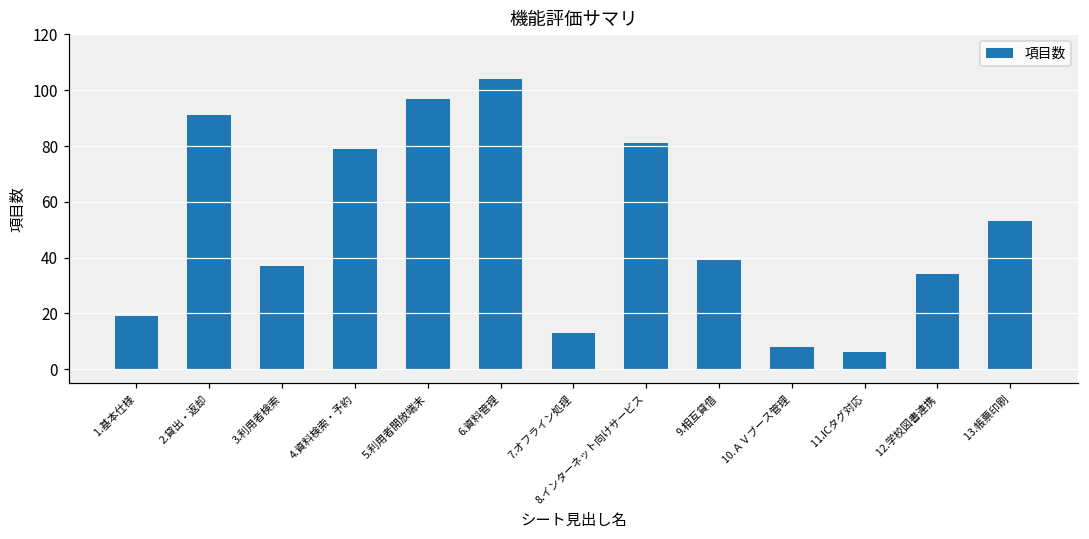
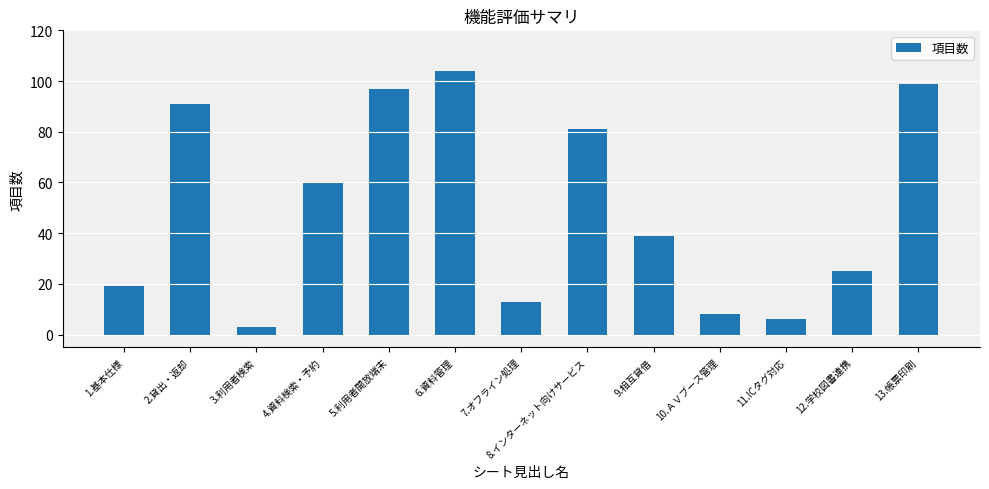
  {
    "1.基本仕様": 19,
    "2.貸出・返却": 91,
-   "3.利用者検索": 37,
-   "4.資料検索・予約": 79,
+   "3.利用者検索": 3,
+   "4.資料検索・予約": 60,
    "5.利用者開放端末": 97,
    "6.資料管理": 104,
    "7.オフライン処理": 13,
    "8.インターネット向けサービス": 81,
    "9.相互貸借": 39,
    "10.ＡＶブース管理": 8,
    "11.ICタグ対応": 6,
-   "12.学校図書連携": 34,
-   "13.帳票印刷": 53
+   "12.学校図書連携": 25,
+   "13.帳票印刷": 99
  }
